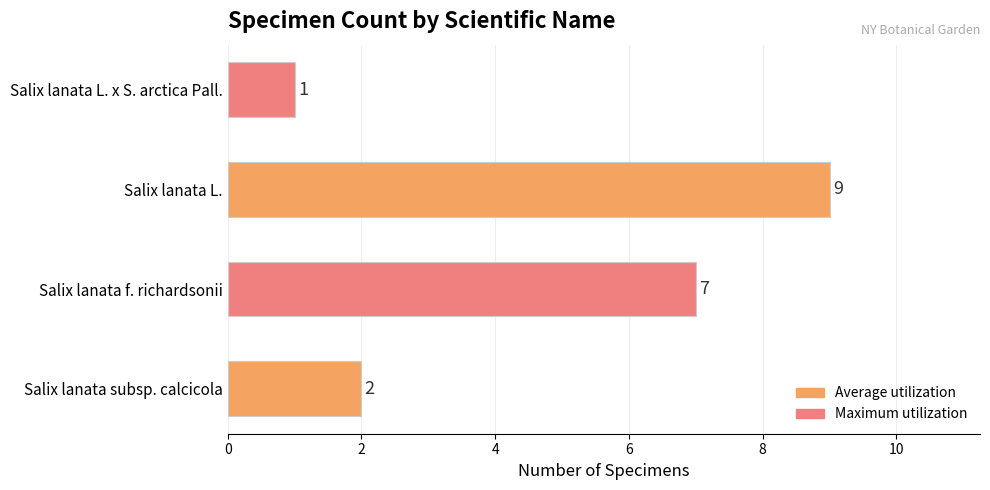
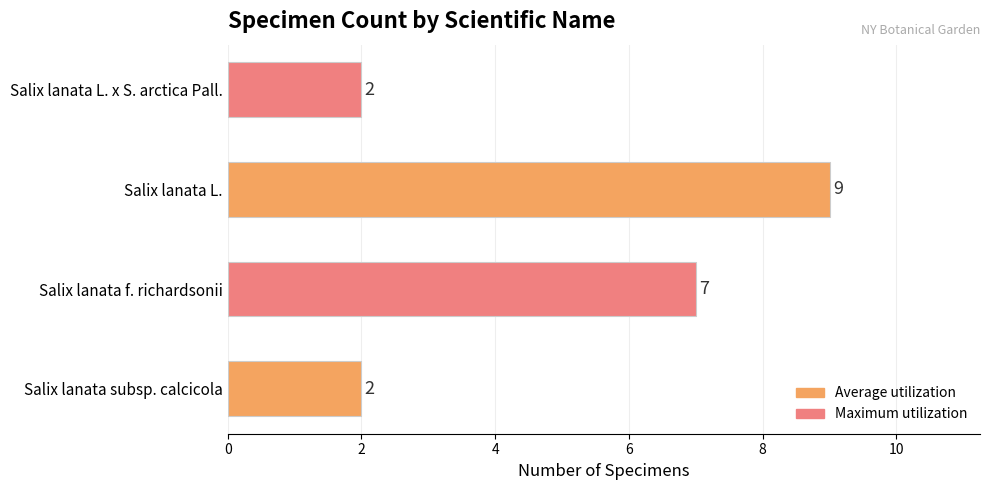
  {
-   "Salix lanata L. x S. arctica Pall.": 1,
+   "Salix lanata L. x S. arctica Pall.": 2,
    "Salix lanata L.": 9,
    "Salix lanata f. richardsonii": 7,
    "Salix lanata subsp. calcicola": 2
  }
